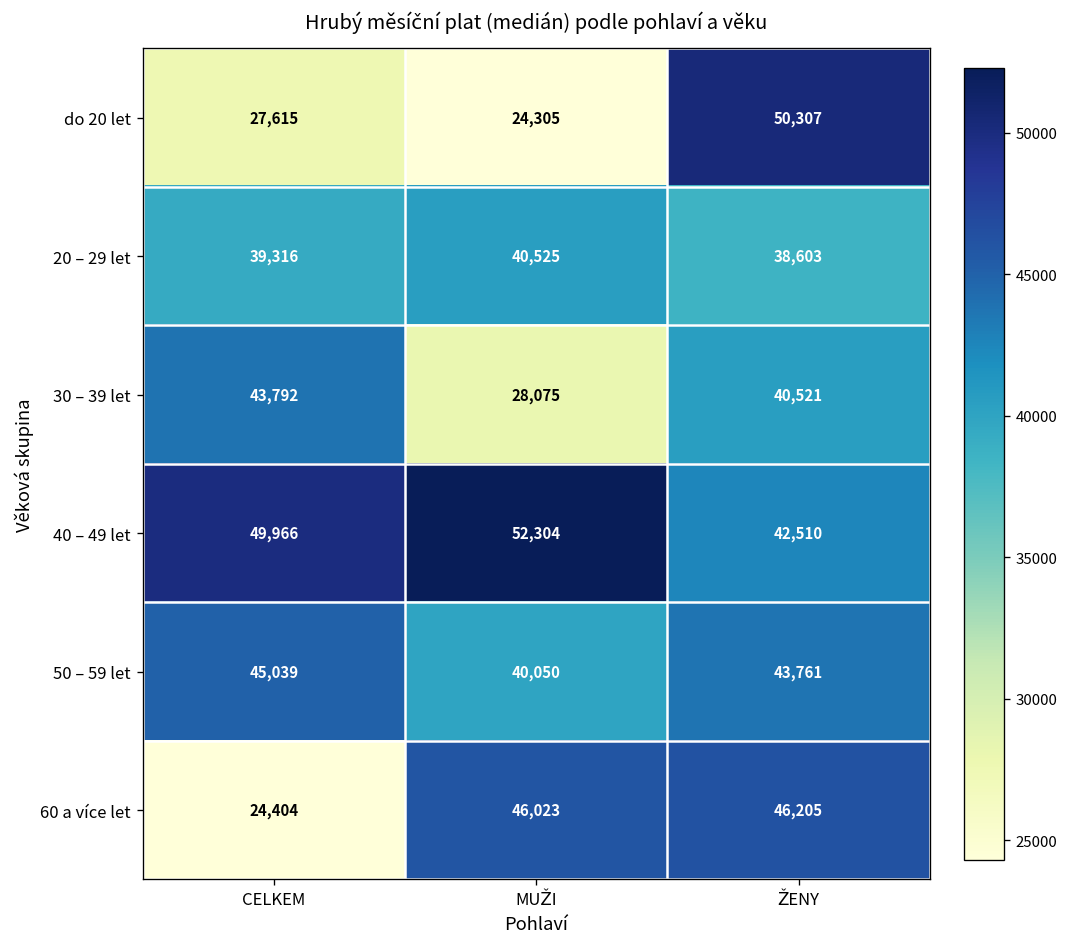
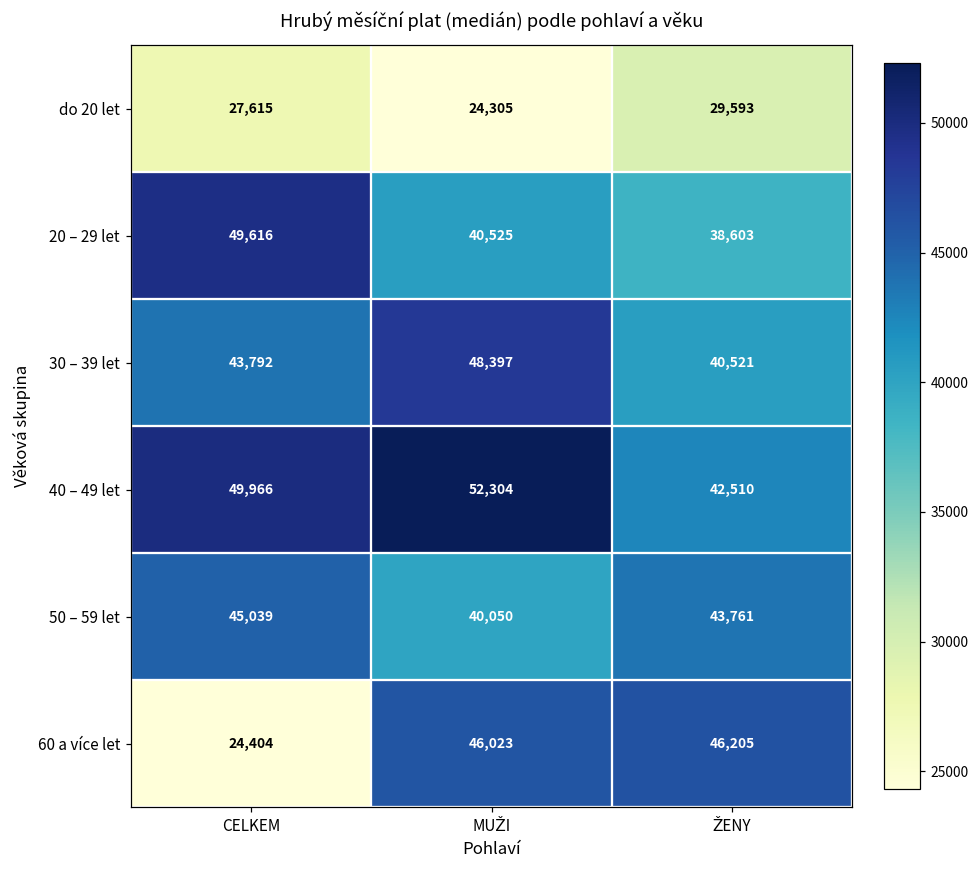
  {
    "do 20 let": {
      "CELKEM": "27,615",
      "MUŽI": "24,305",
-     "ŽENY": "50,307"
+     "ŽENY": "29,593"
    },
    "20 – 29 let": {
-     "CELKEM": "39,316",
+     "CELKEM": "49,616",
      "MUŽI": "40,525",
      "ŽENY": "38,603"
    },
    "30 – 39 let": {
      "CELKEM": "43,792",
-     "MUŽI": "28,075",
+     "MUŽI": "48,397",
      "ŽENY": "40,521"
    },
    "40 – 49 let": {
      "CELKEM": "49,966",
      "MUŽI": "52,304",
      "ŽENY": "42,510"
    },
    "50 – 59 let": {
      "CELKEM": "45,039",
      "MUŽI": "40,050",
      "ŽENY": "43,761"
    },
    "60 a více let": {
      "CELKEM": "24,404",
      "MUŽI": "46,023",
      "ŽENY": "46,205"
    }
  }
